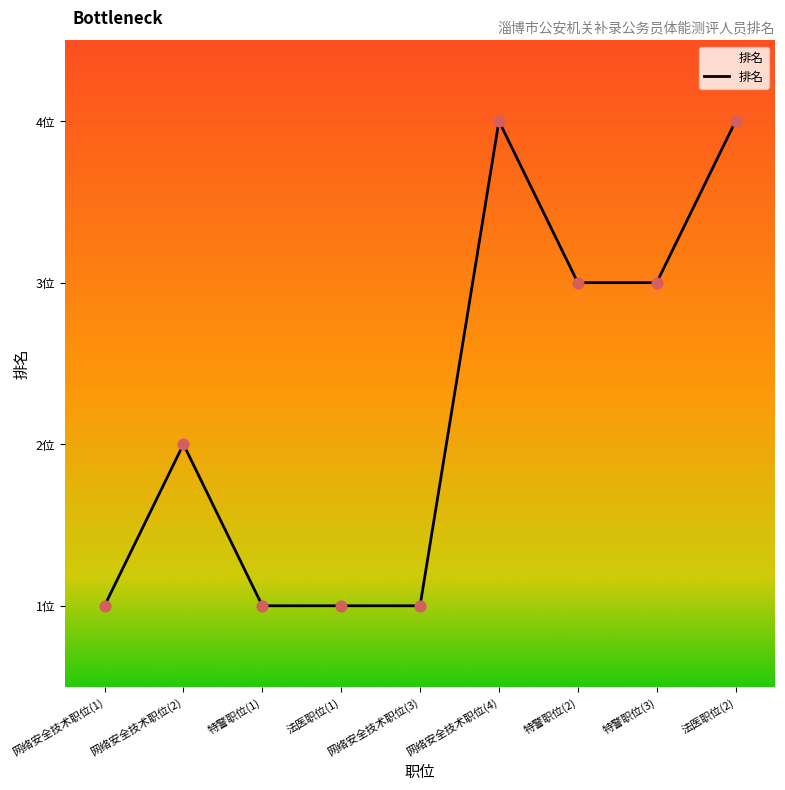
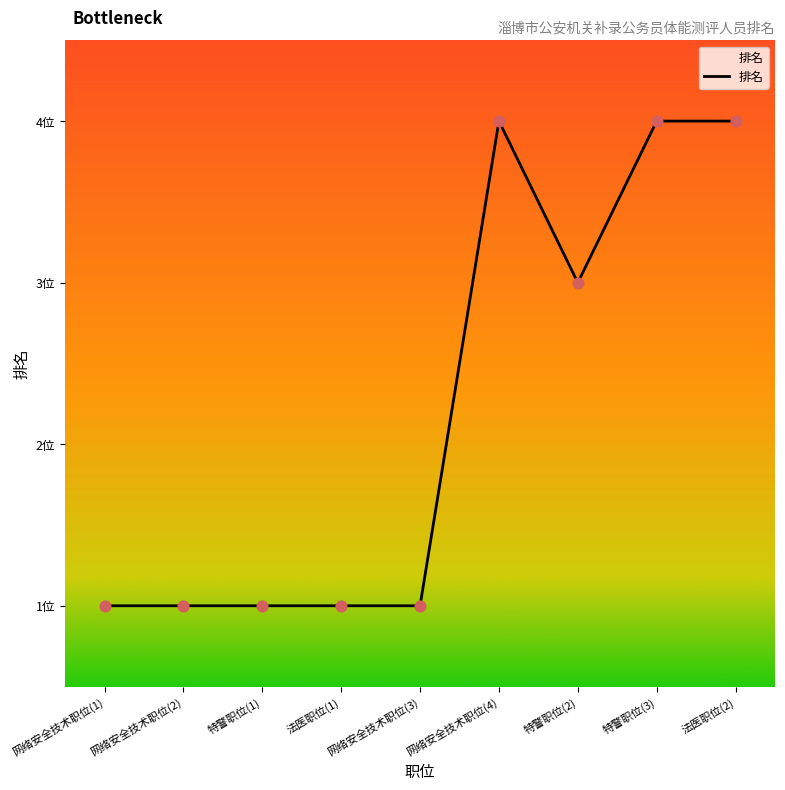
  {
    "网络安全技术职位(1)": "1位",
-   "网络安全技术职位(2)": "2位",
+   "网络安全技术职位(2)": "1位",
    "特警职位(1)": "1位",
    "法医职位(1)": "1位",
    "网络安全技术职位(3)": "1位",
    "网络安全技术职位(4)": "4位",
    "特警职位(2)": "3位",
-   "特警职位(3)": "3位",
+   "特警职位(3)": "4位",
    "法医职位(2)": "4位"
  }
